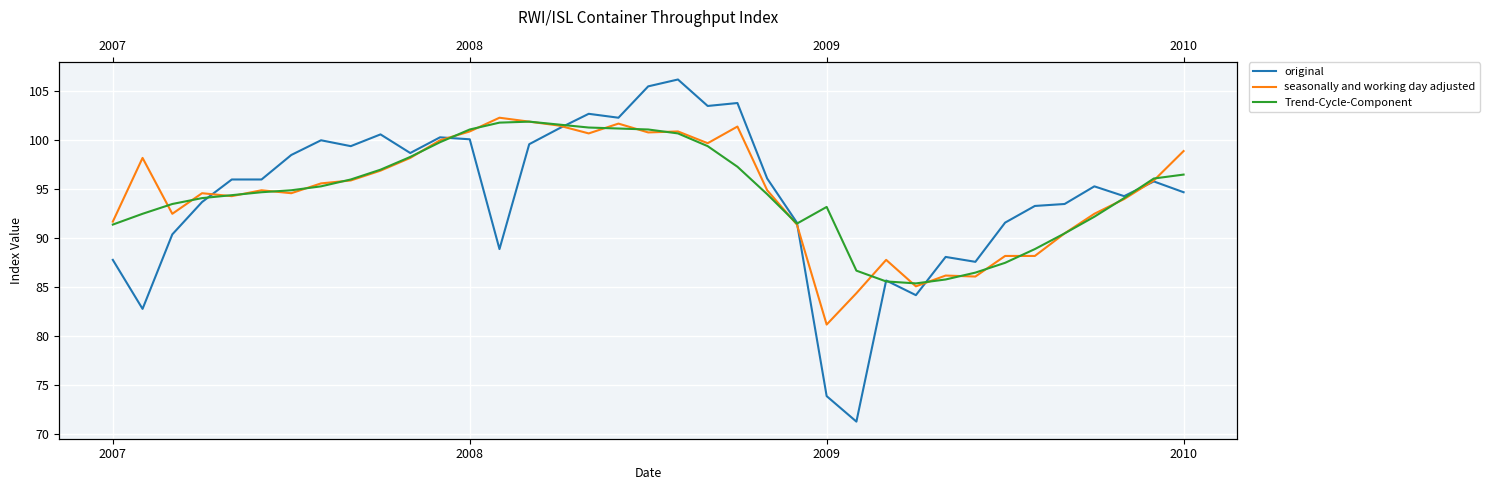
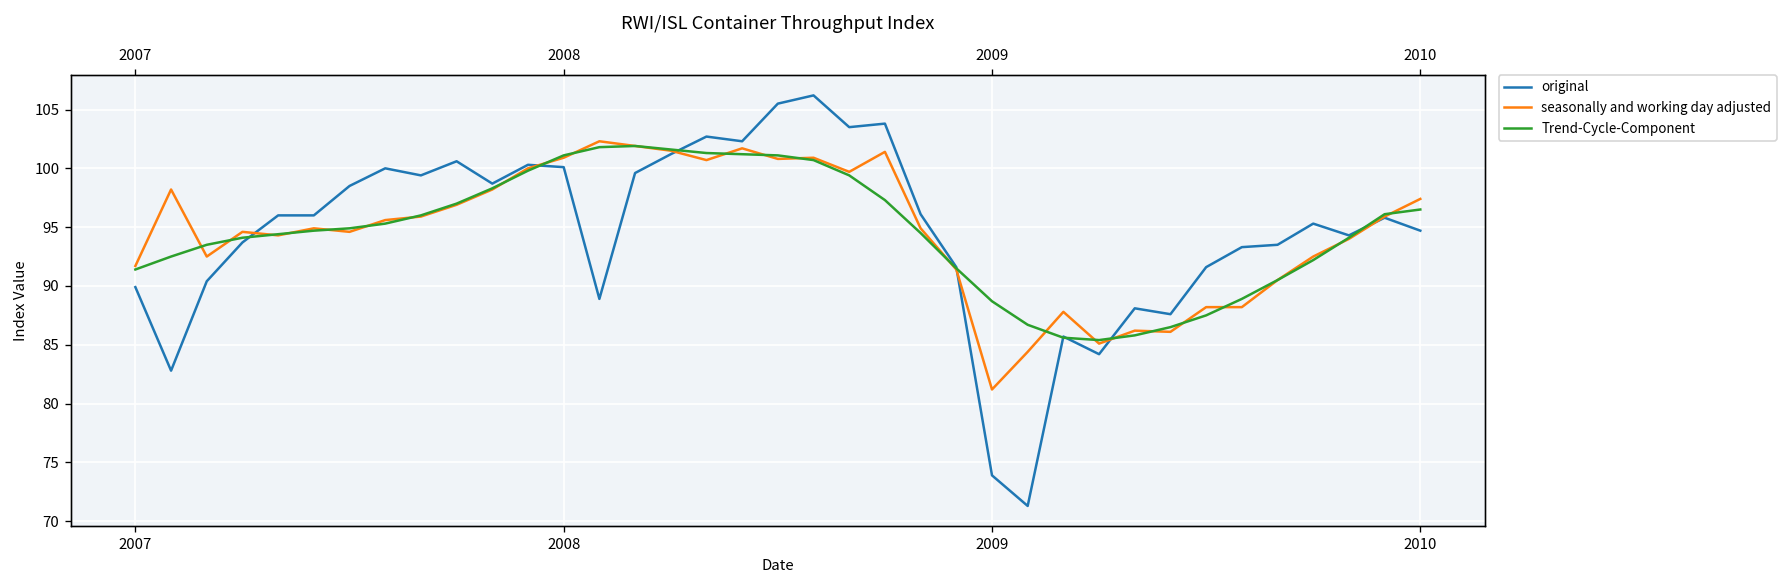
  {
    "original": {
-     "2007": 88,
+     "2007": 90,
      "2008": 100,
      "2009": 74,
      "2010": 95
    },
    "seasonally and working day adjusted": {
      "2007": 92,
      "2009": 81,
-     "2010": 99
+     "2010": 97
    },
    "Trend-Cycle-Component": {
      "2007": 91,
-     "2009": 93,
+     "2009": 89,
      "2010": 97
    }
  }
